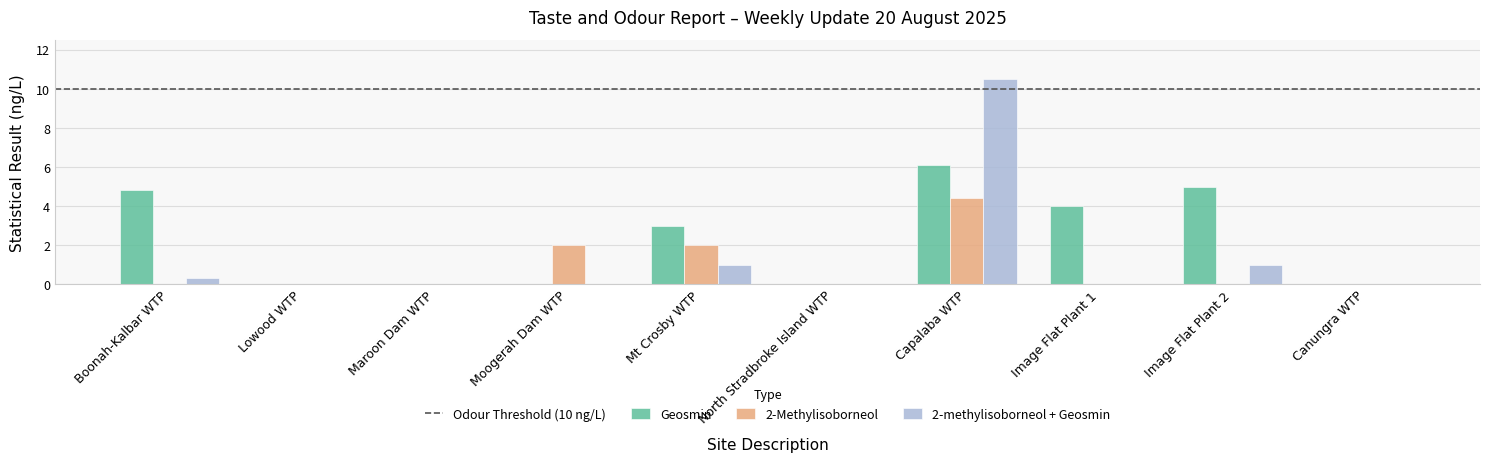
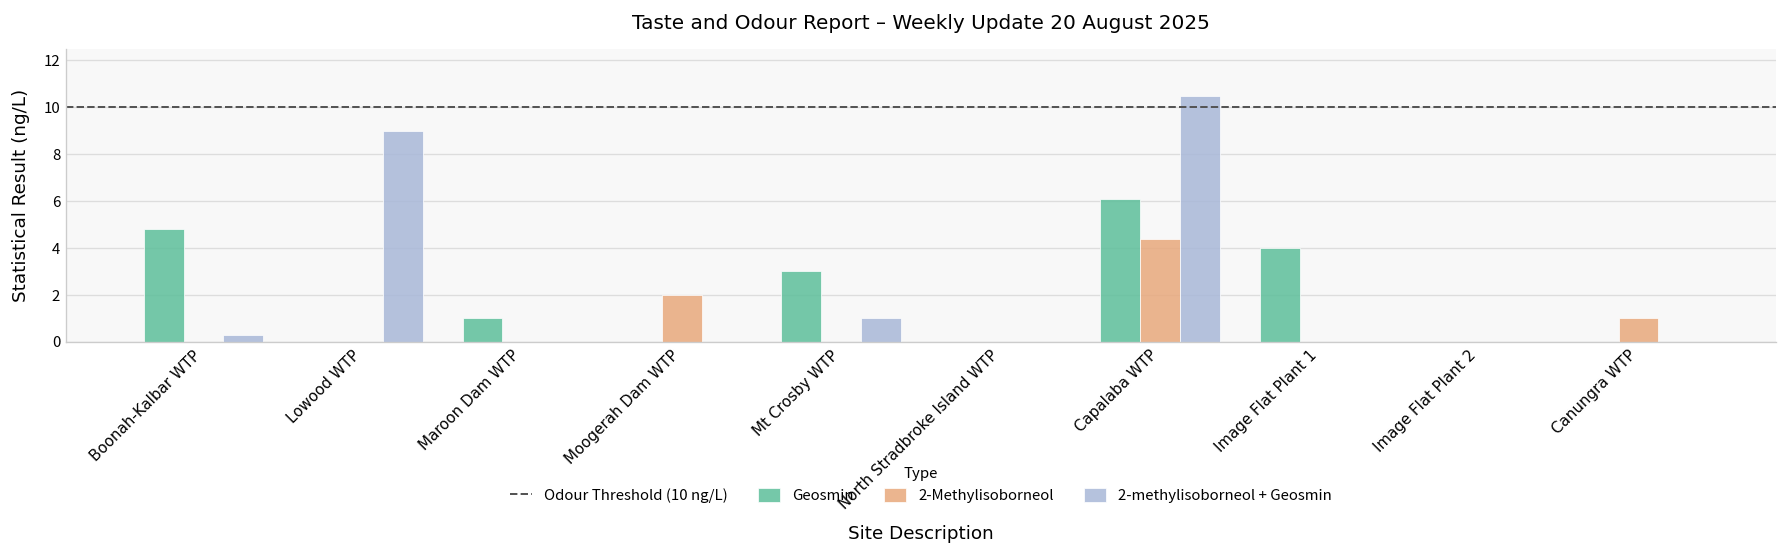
  {
    "Geosmin": {
      "Boonah-Kalbar WTP": 4.8,
      "Lowood WTP": 0,
-     "Maroon Dam WTP": 0,
+     "Maroon Dam WTP": 1,
      "Moogerah Dam WTP": 0,
      "Mt Crosby WTP": 3,
      "North Stradbroke Island WTP": 0,
      "Capalaba WTP": 6,
      "Image Flat Plant 1": 4,
-     "Image Flat Plant 2": 5,
+     "Image Flat Plant 2": 0,
      "Canungra WTP": 0
    },
    "2-Methylisoborneol": {
      "Boonah-Kalbar WTP": 0,
      "Lowood WTP": 0,
      "Maroon Dam WTP": 0,
      "Moogerah Dam WTP": 2,
-     "Mt Crosby WTP": 2,
+     "Mt Crosby WTP": 0,
      "North Stradbroke Island WTP": 0,
      "Capalaba WTP": 4.4,
      "Image Flat Plant 1": 0,
      "Image Flat Plant 2": 0,
-     "Canungra WTP": 0
+     "Canungra WTP": 1
    },
    "2-methylisoborneol + Geosmin": {
      "Boonah-Kalbar WTP": 0.3,
-     "Lowood WTP": 0,
+     "Lowood WTP": 9,
      "Maroon Dam WTP": 0,
      "Moogerah Dam WTP": 0,
      "Mt Crosby WTP": 1,
      "North Stradbroke Island WTP": 0,
      "Capalaba WTP": 10.5,
      "Image Flat Plant 1": 0,
-     "Image Flat Plant 2": 1,
+     "Image Flat Plant 2": 0,
      "Canungra WTP": 0
    }
  }
